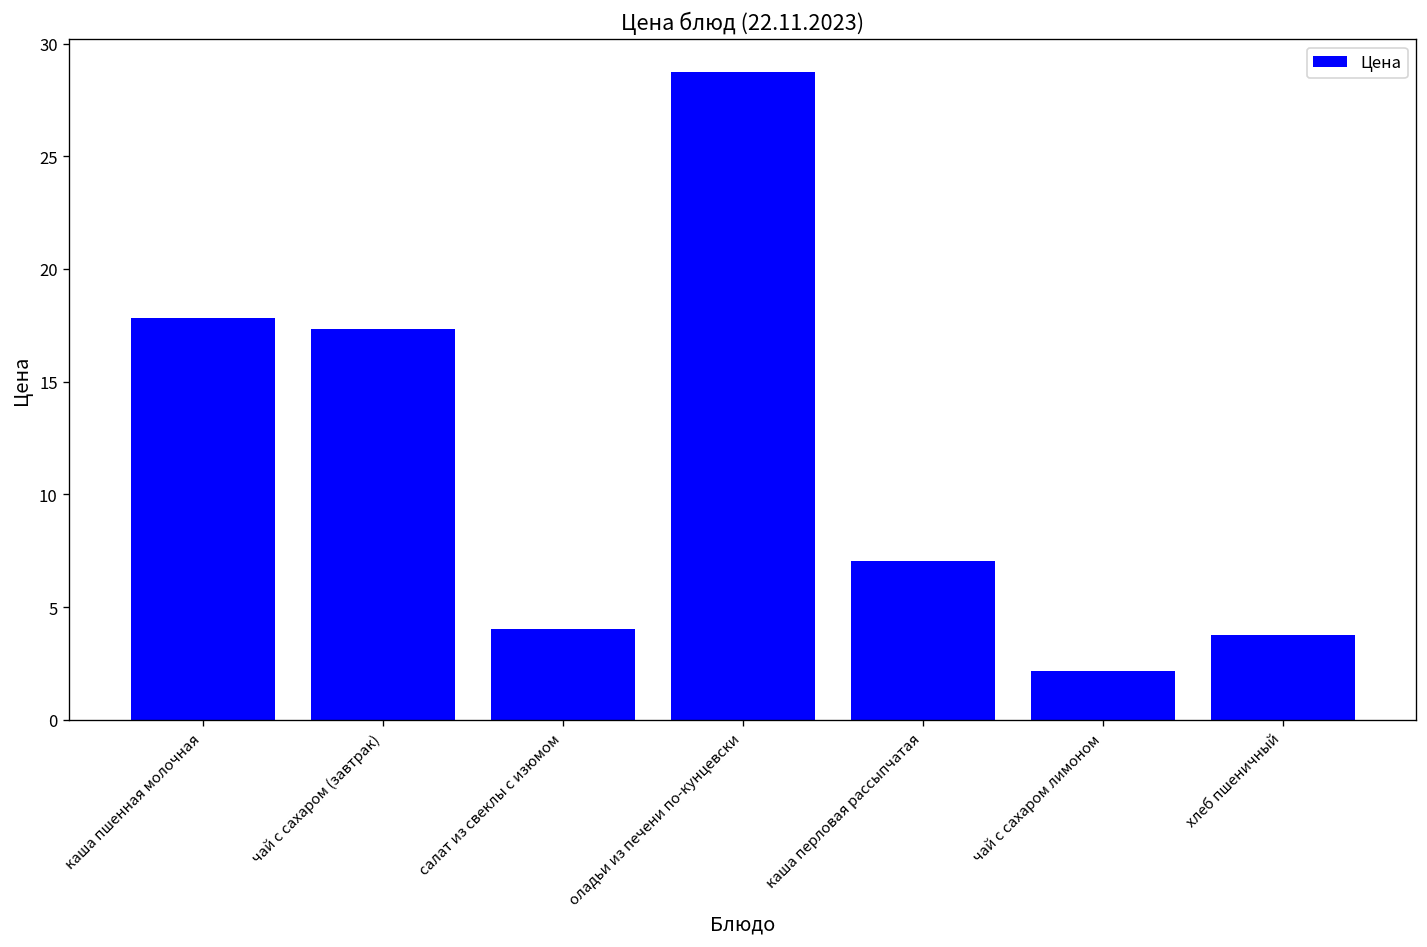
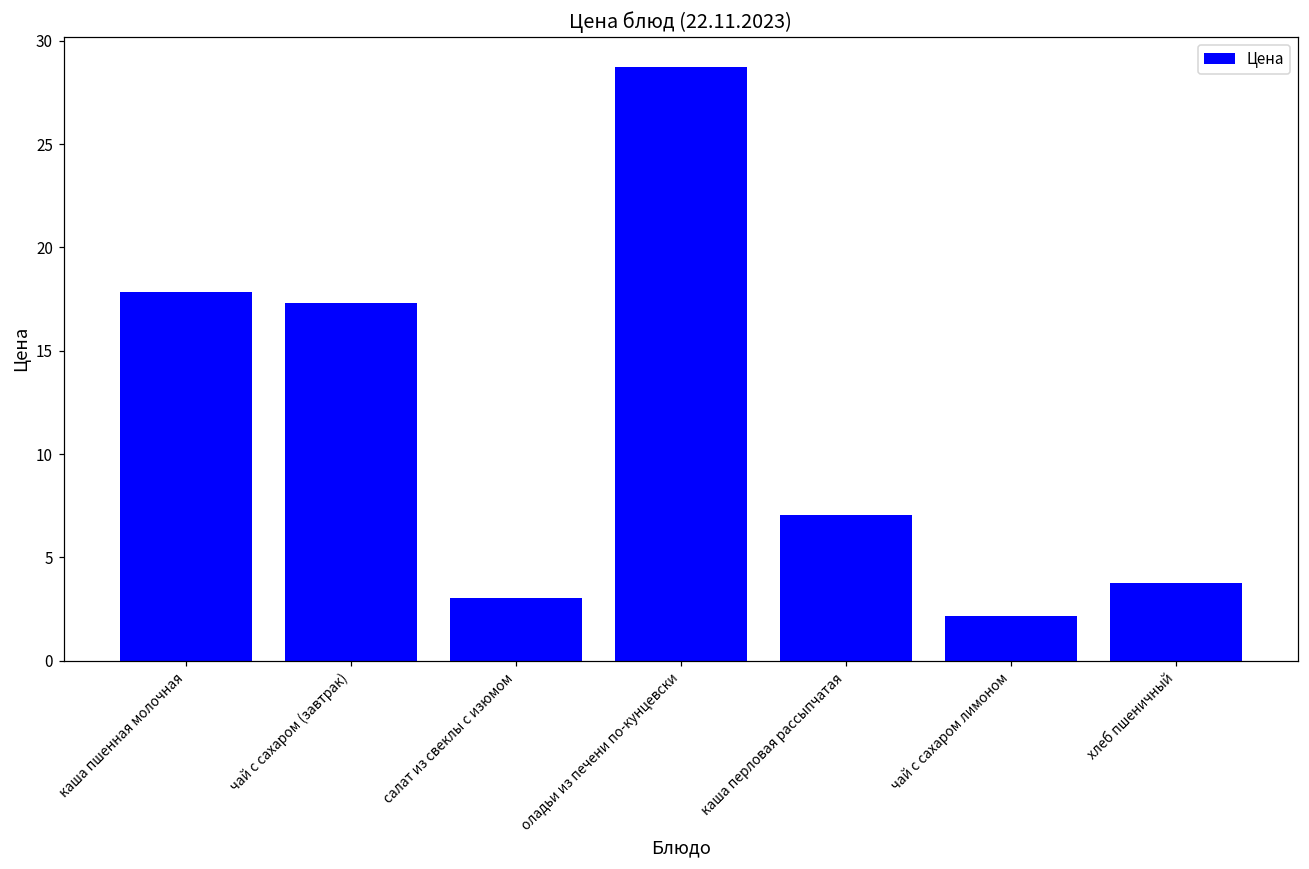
  {
    "каша пшенная молочная": 17.8,
    "чай с сахаром (завтрак)": 17.3,
-   "салат из свеклы с изюмом": 4.0,
+   "салат из свеклы с изюмом": 3.0,
    "оладьи из печени по-кунцевски": 28.8,
    "каша перловая рассыпчатая": 7.1,
    "чай с сахаром лимоном": 2.2,
    "хлеб пшеничный": 3.8
  }
